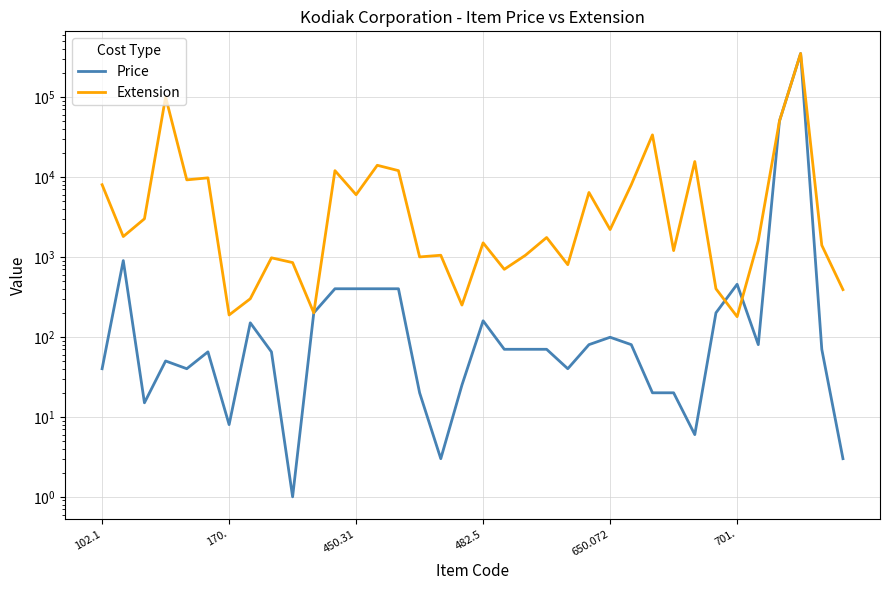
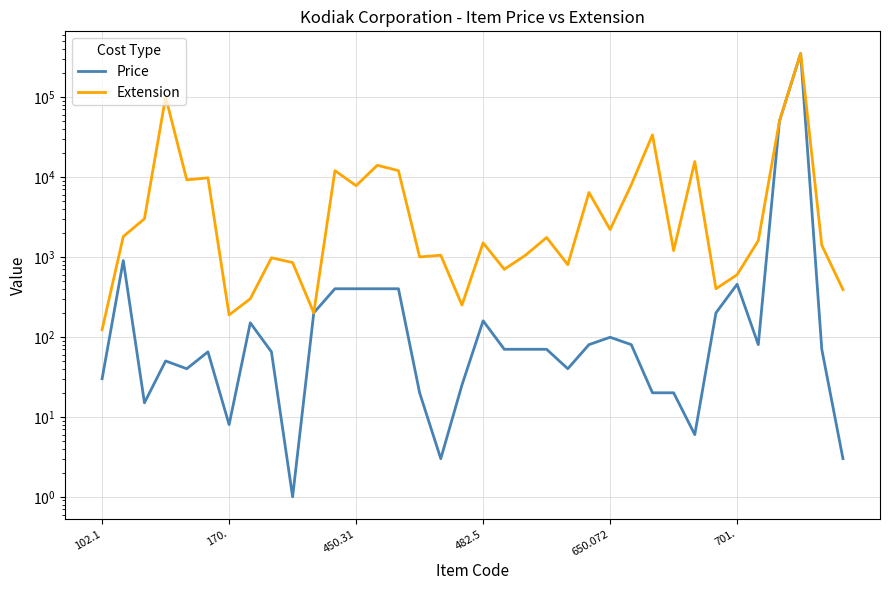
  {
    "Price": {
-     "102.1": 40,
+     "102.1": 30,
      "170.": 8,
      "450.31": 400,
      "482.5": 160,
      "650.072": 100,
      "701.": 500
    },
    "Extension": {
-     "102.1": 8000,
+     "102.1": 120,
      "170.": 190,
-     "450.31": 6000,
+     "450.31": 8000,
      "482.5": 1500,
      "650.072": 2200,
-     "701.": 180
+     "701.": 600
    }
  }
